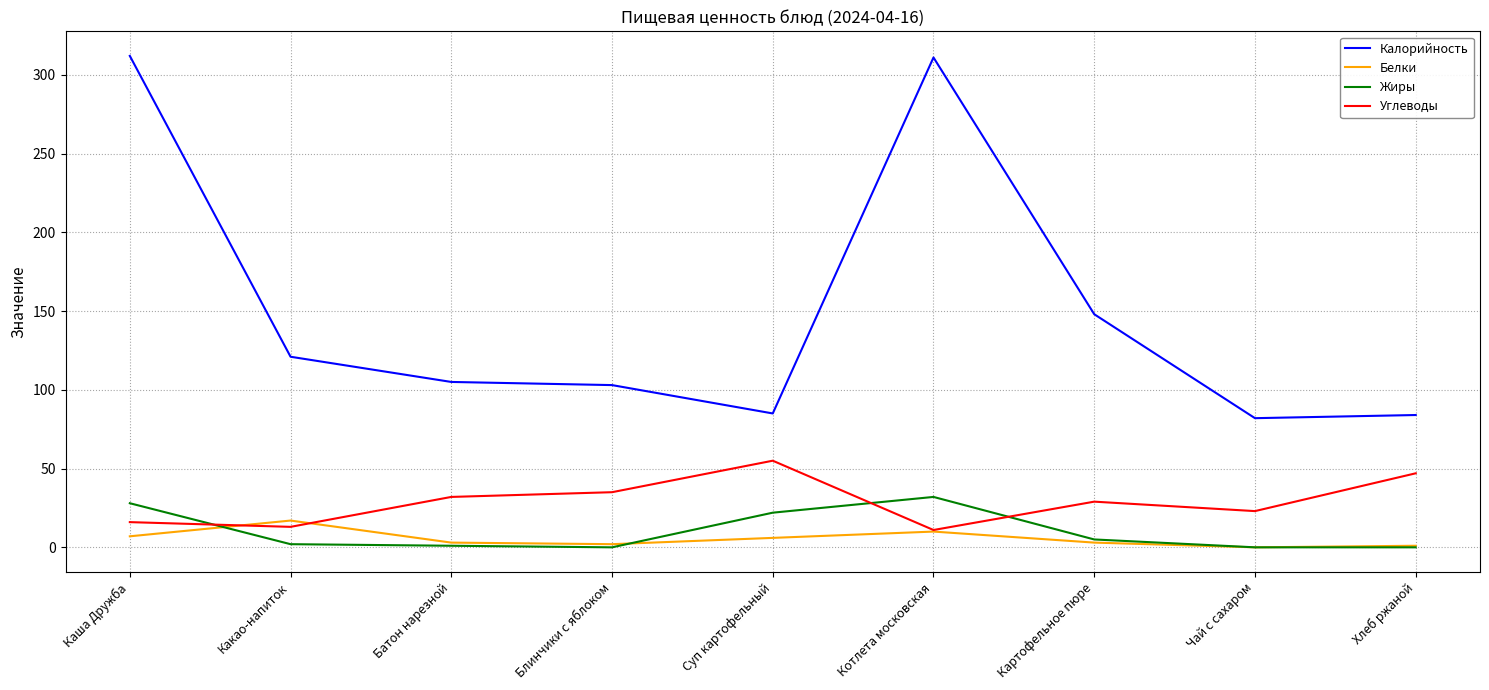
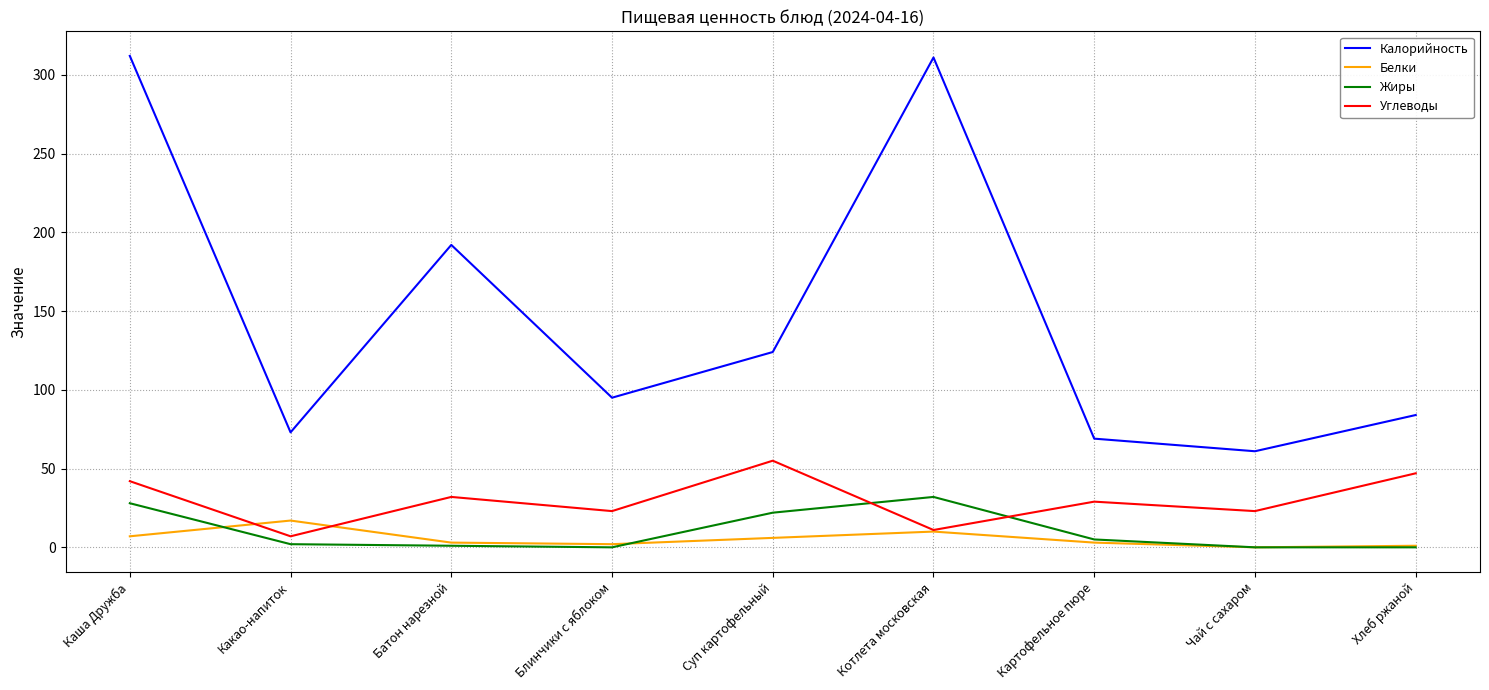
  {
    "Калорийность": {
      "Каша Дружба": 312,
-     "Какао-напиток": 121,
-     "Батон нарезной": 105,
-     "Блинчики с яблоком": 103,
-     "Суп картофельный": 85,
+     "Какао-напиток": 73,
+     "Батон нарезной": 192,
+     "Блинчики с яблоком": 95,
+     "Суп картофельный": 124,
      "Котлета московская": 311,
-     "Картофельное пюре": 148,
-     "Чай с сахаром": 82,
+     "Картофельное пюре": 69,
+     "Чай с сахаром": 61,
      "Хлеб ржаной": 84
    },
    "Белки": {
      "Каша Дружба": 7,
      "Какао-напиток": 17,
      "Батон нарезной": 3,
      "Блинчики с яблоком": 2,
      "Суп картофельный": 6,
      "Картофельное пюре": 3
    },
    "Жиры": {
      "Каша Дружба": 28,
      "Какао-напиток": 2,
      "Батон нарезной": 1,
      "Блинчики с яблоком": 0,
      "Суп картофельный": 22,
      "Котлета московская": 32,
      "Картофельное пюре": 5
    },
    "Углеводы": {
-     "Каша Дружба": 16,
-     "Какао-напиток": 13,
+     "Каша Дружба": 42,
+     "Какао-напиток": 7,
      "Батон нарезной": 32,
-     "Блинчики с яблоком": 35,
+     "Блинчики с яблоком": 23,
      "Суп картофельный": 55,
      "Картофельное пюре": 29,
      "Чай с сахаром": 23,
      "Хлеб ржаной": 47
    }
  }
